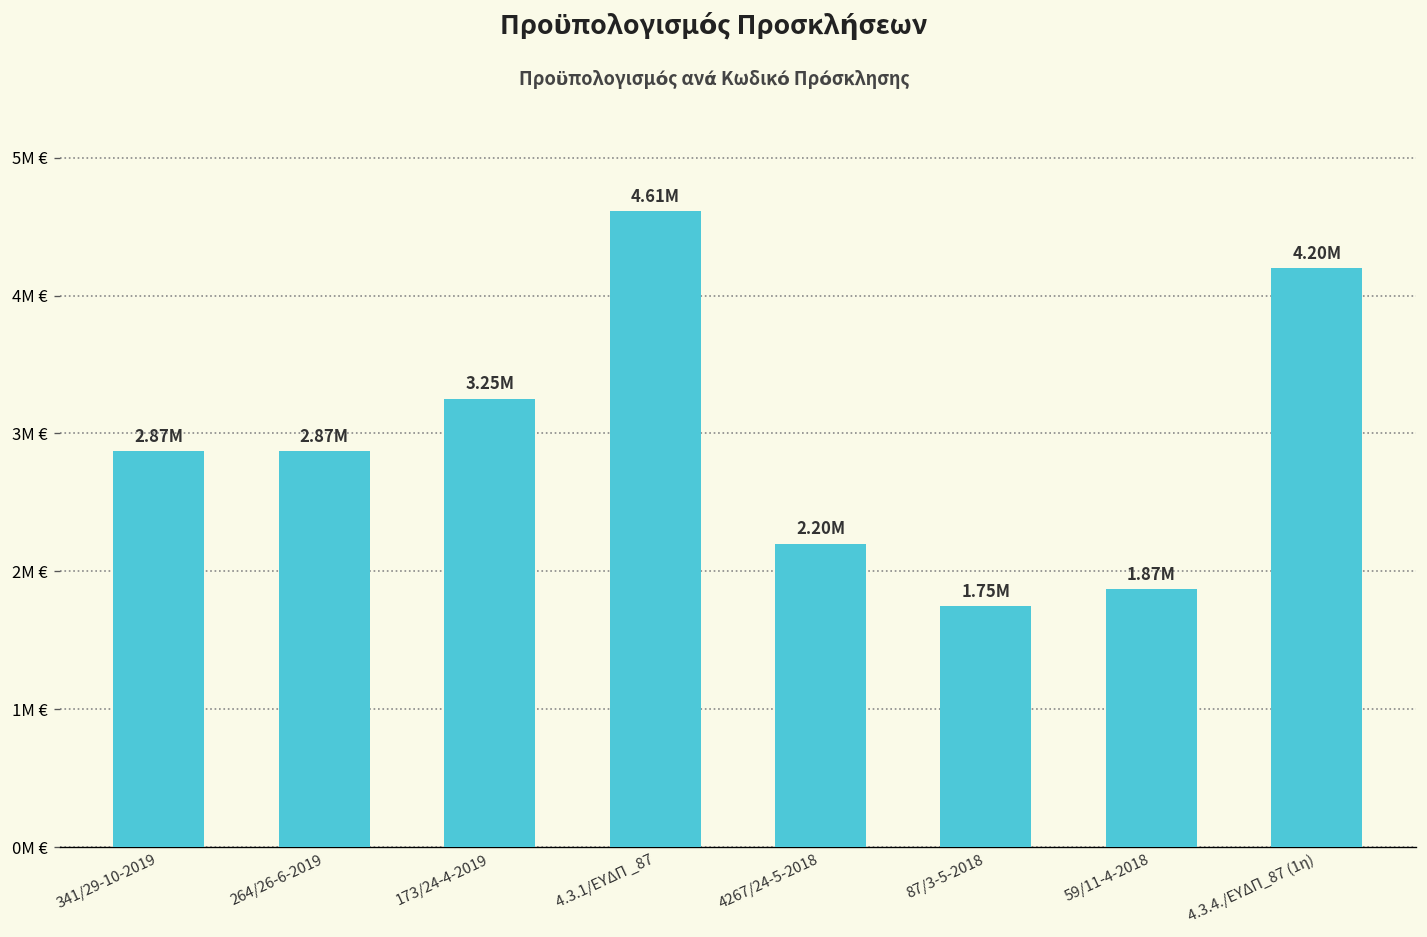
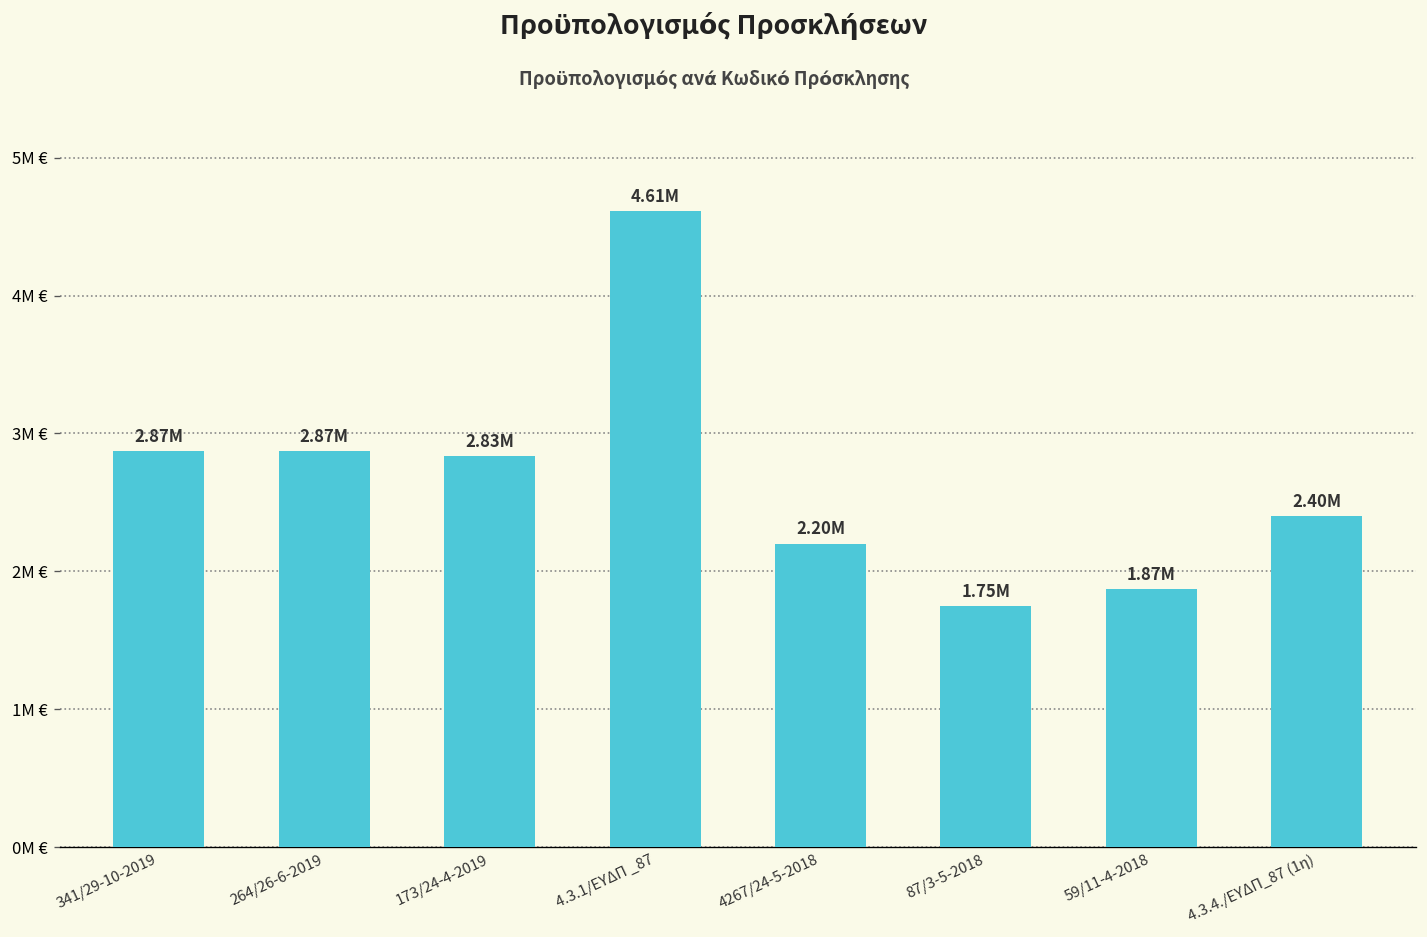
  {
    "341/29-10-2019": "2.87M",
    "264/26-6-2019": "2.87M",
-   "173/24-4-2019": "3.25M",
+   "173/24-4-2019": "2.83M",
    "4.3.1/ΕΥΔΠ _87": "4.61M",
    "4267/24-5-2018": "2.20M",
    "87/3-5-2018": "1.75M",
    "59/11-4-2018": "1.87M",
-   "4.3.4./ΕΥΔΠ_87 (1η)": "4.20M"
+   "4.3.4./ΕΥΔΠ_87 (1η)": "2.40M"
  }
